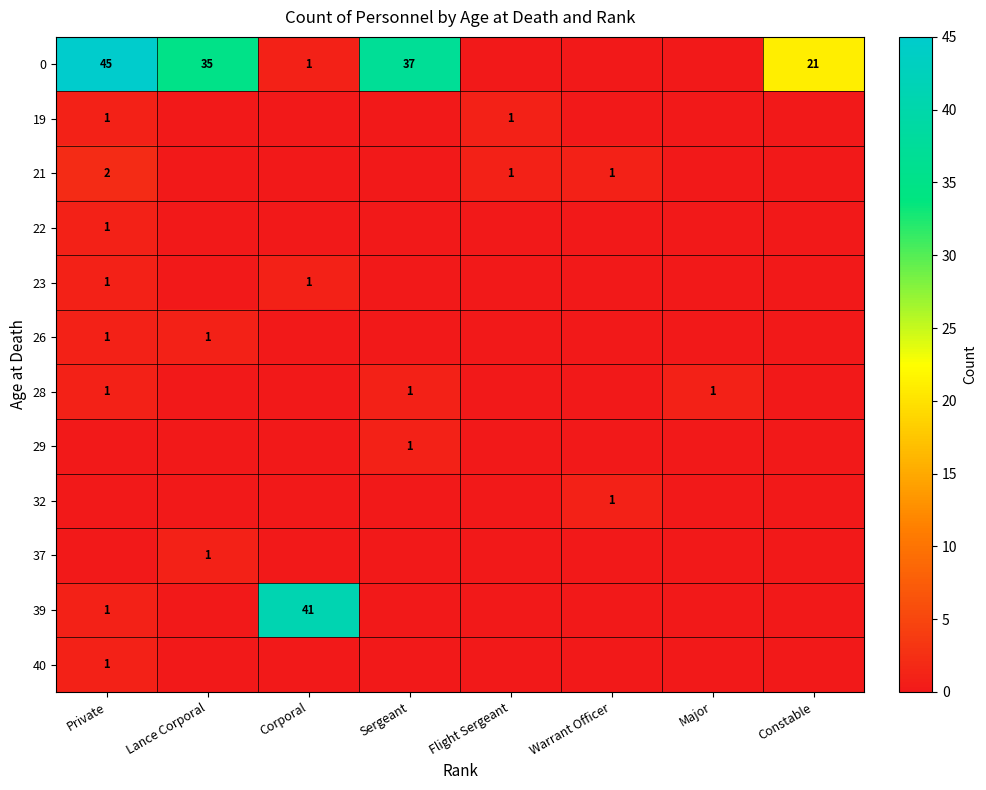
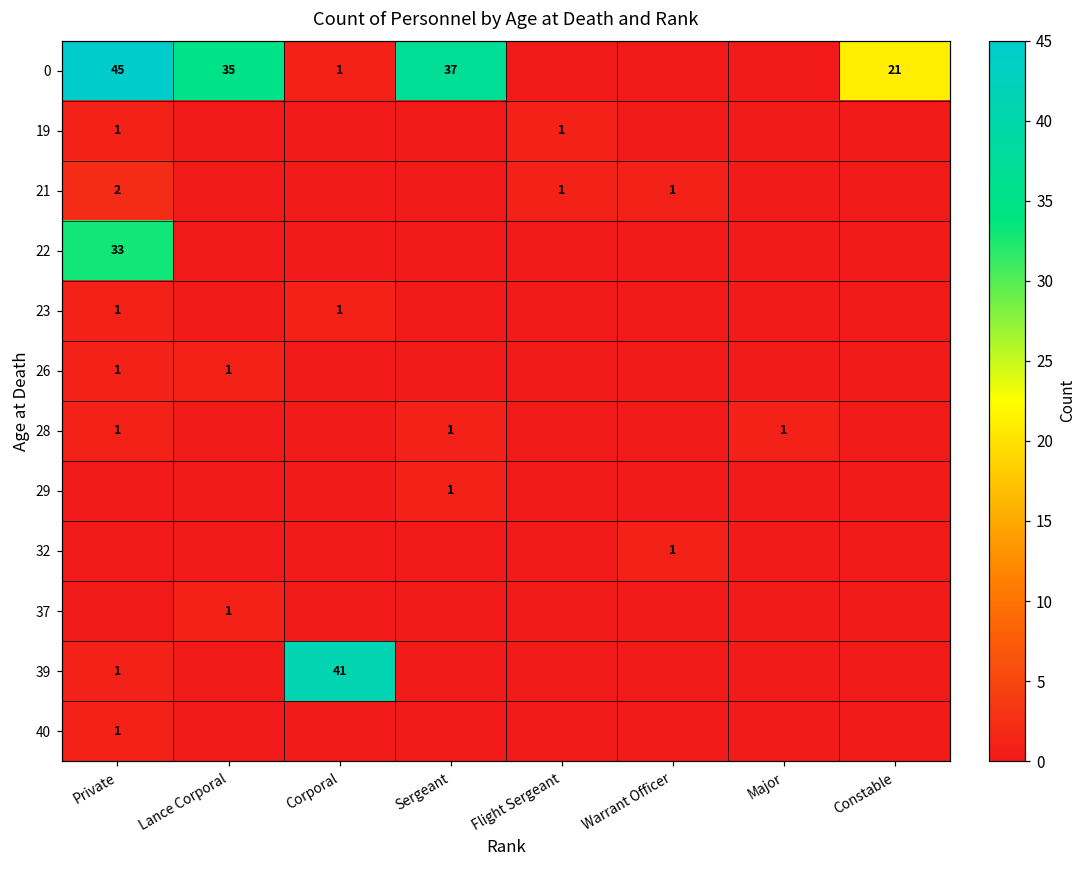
  {
    "0": {
      "Private": 45,
      "Lance Corporal": 35,
      "Corporal": 1,
      "Sergeant": 37,
      "Constable": 21
    },
    "19": {
      "Private": 1,
      "Flight Sergeant": 1
    },
    "21": {
      "Private": 2,
      "Flight Sergeant": 1,
      "Warrant Officer": 1
    },
    "22": {
-     "Private": 1
+     "Private": 33
    },
    "23": {
      "Private": 1,
      "Corporal": 1
    },
    "26": {
      "Private": 1,
      "Lance Corporal": 1
    },
    "28": {
      "Private": 1,
      "Sergeant": 1,
      "Major": 1
    },
    "29": {
      "Sergeant": 1
    },
    "32": {
      "Warrant Officer": 1
    },
    "37": {
      "Lance Corporal": 1
    },
    "39": {
      "Private": 1,
      "Corporal": 41
    },
    "40": {
      "Private": 1
    }
  }
